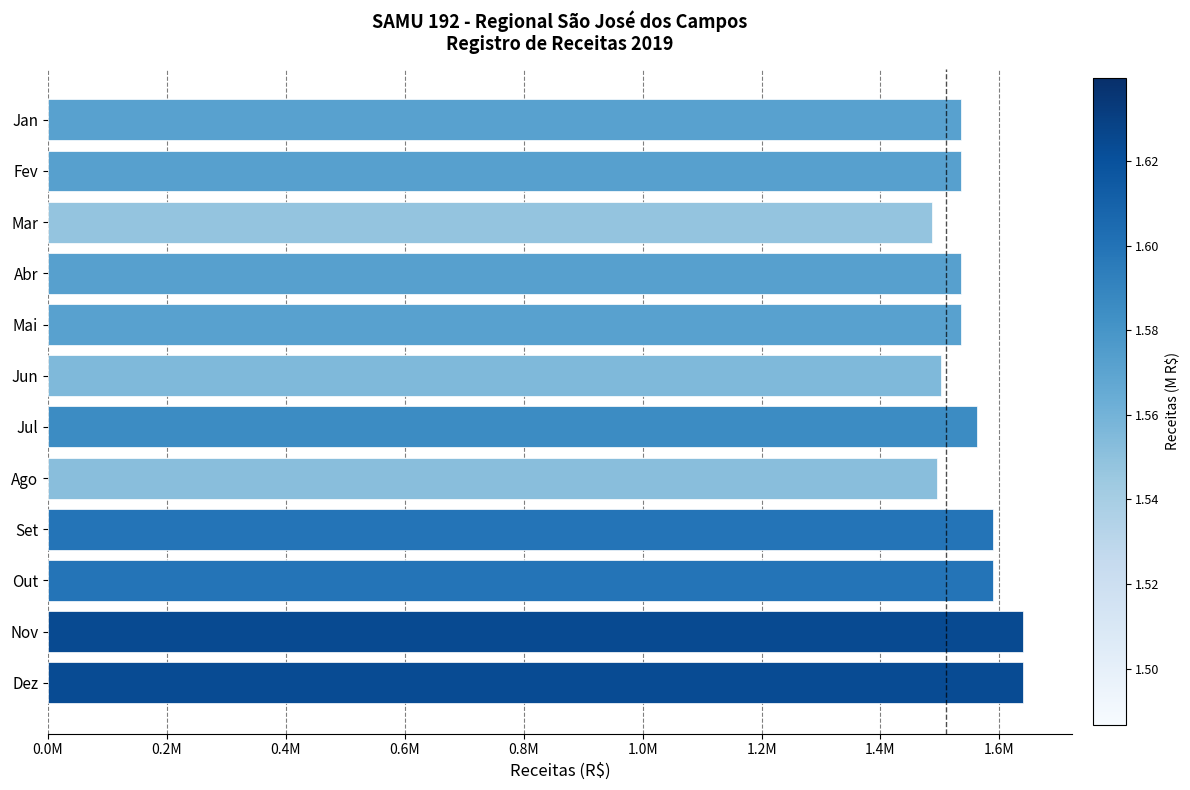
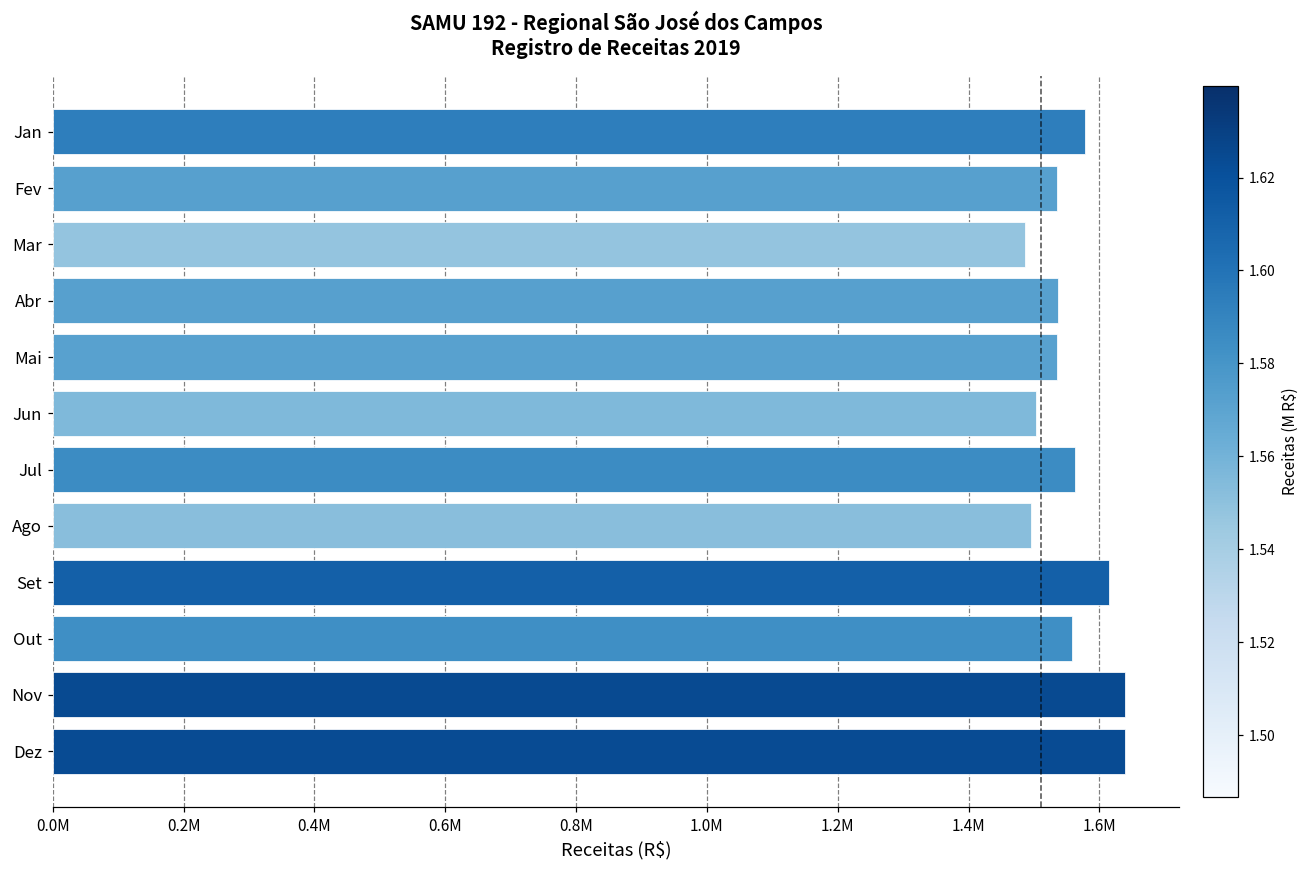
  {
-   "Jan": 1530000,
+   "Jan": 1580000,
    "Fev": 1540000,
    "Mar": 1490000,
    "Abr": 1540000,
    "Mai": 1530000,
    "Jun": 1500000,
    "Jul": 1560000,
    "Ago": 1500000,
-   "Set": 1590000,
-   "Out": 1590000,
+   "Set": 1610000,
+   "Out": 1560000,
    "Nov": 1640000,
    "Dez": 1640000
  }
